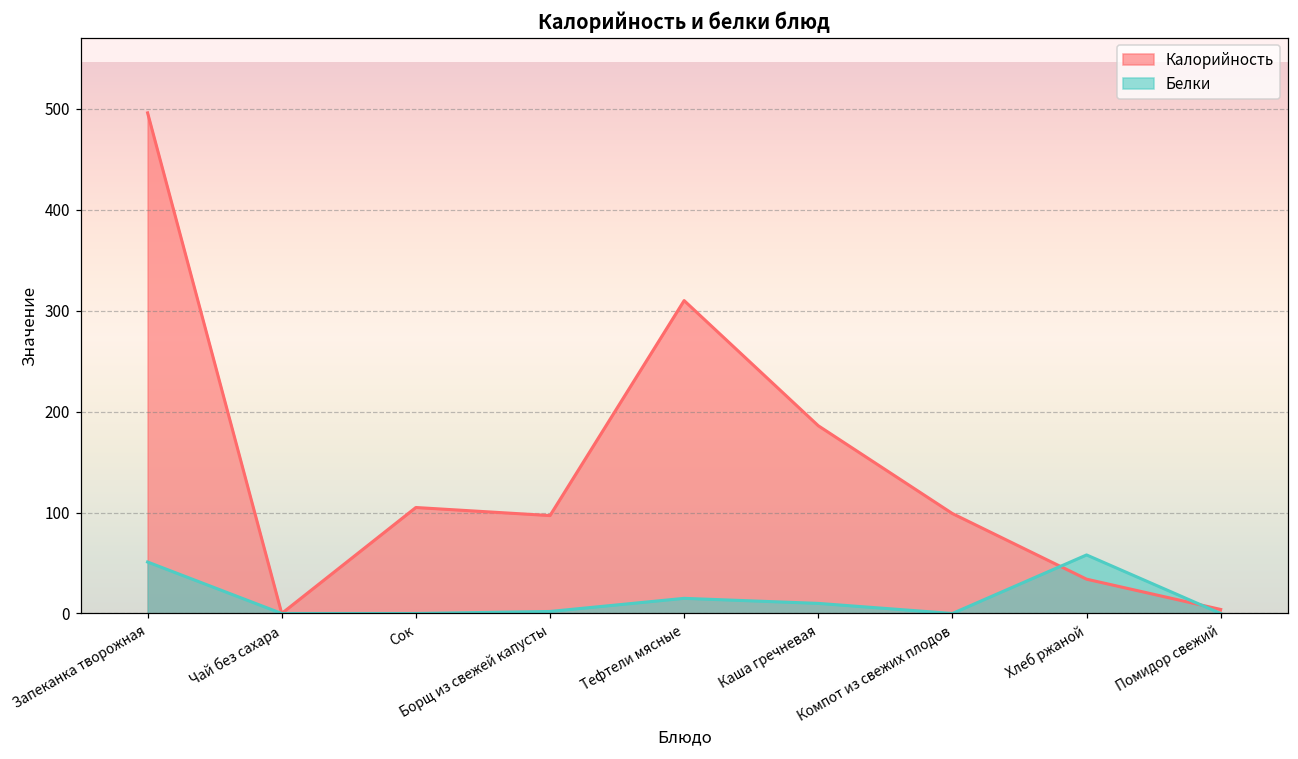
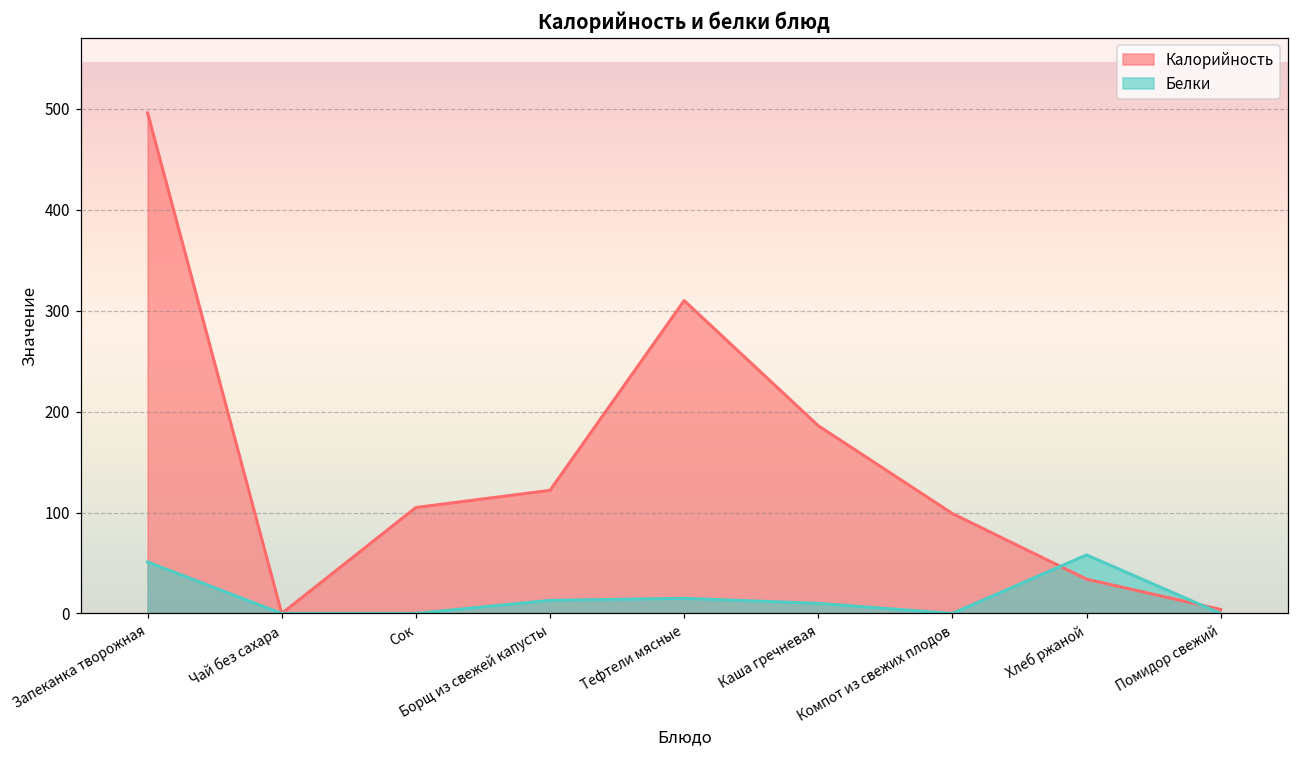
  {
    "Калорийность": {
      "Запеканка творожная": 500,
      "Сок": 110,
-     "Борщ из свежей капусты": 100,
+     "Борщ из свежей капусты": 120,
      "Тефтели мясные": 310,
      "Каша гречневая": 190,
      "Компот из свежих плодов": 100,
      "Хлеб ржаной": 30,
      "Помидор свежий": 0
    },
    "Белки": {
      "Запеканка творожная": 50,
      "Сок": 0,
-     "Борщ из свежей капусты": 0,
+     "Борщ из свежей капусты": 10,
      "Тефтели мясные": 20,
      "Каша гречневая": 10,
      "Компот из свежих плодов": 0,
      "Хлеб ржаной": 60,
      "Помидор свежий": 0
    }
  }
